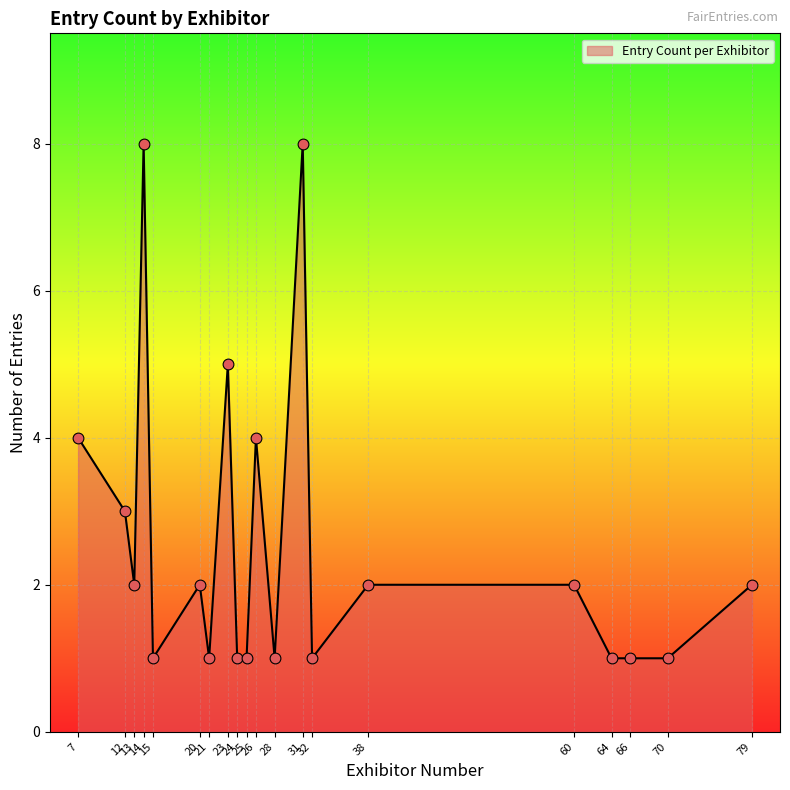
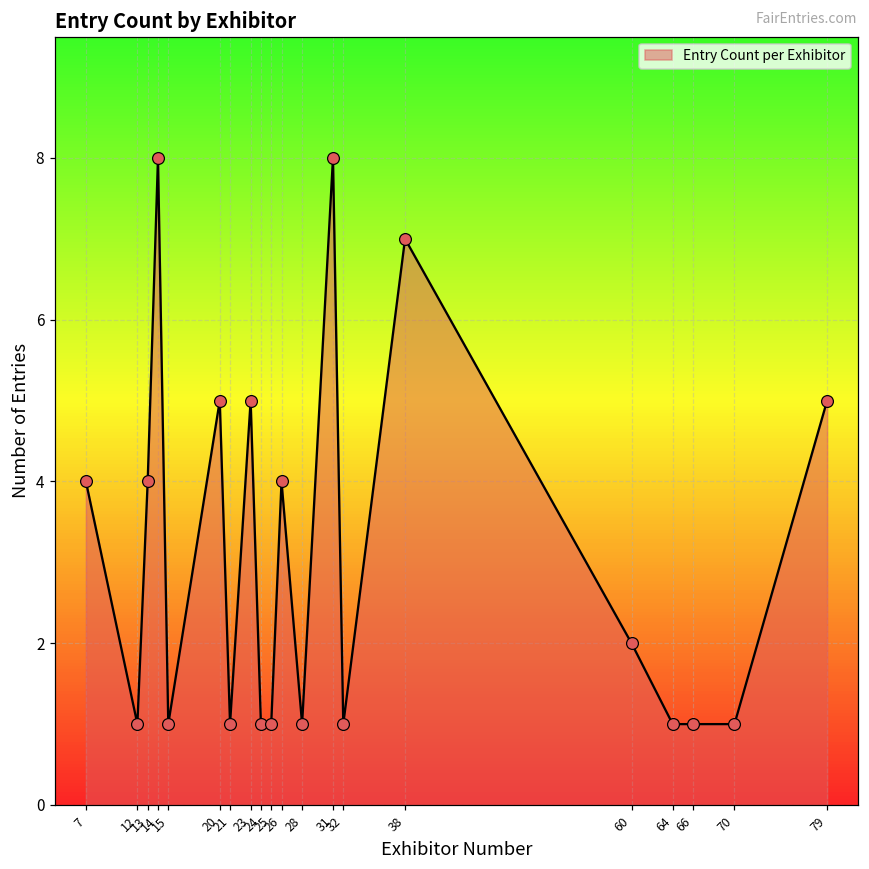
  {
    "7": 4,
-   "12": 3,
-   "13": 2,
+   "12": 1,
+   "13": 4,
    "14": 8,
    "15": 1,
-   "20": 2,
+   "20": 5,
    "21": 1,
    "23": 5,
    "24": 1,
    "25": 1,
    "26": 4,
    "28": 1,
    "31": 8,
    "32": 1,
-   "38": 2,
+   "38": 7,
    "60": 2,
    "64": 1,
    "66": 1,
    "70": 1,
-   "79": 2
+   "79": 5
  }
